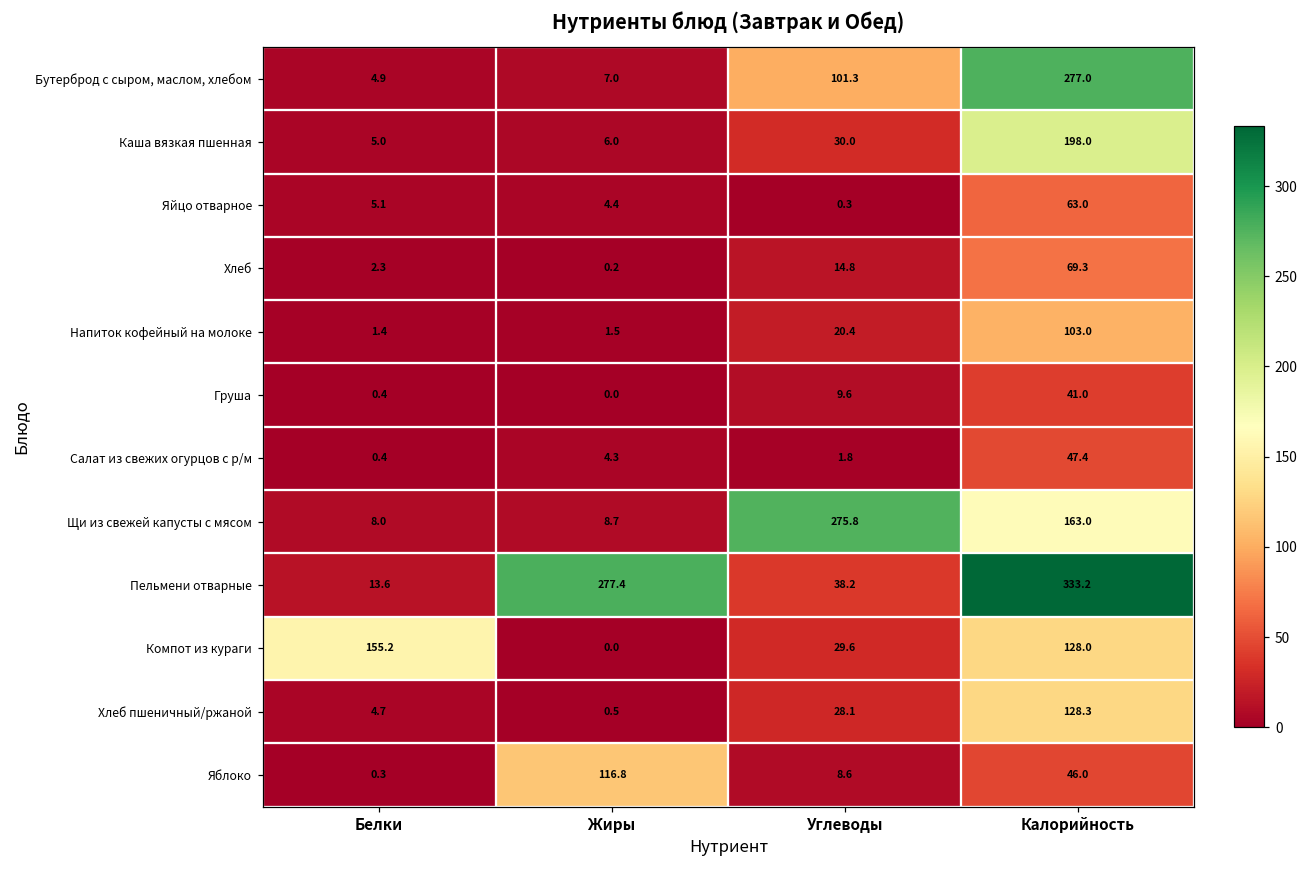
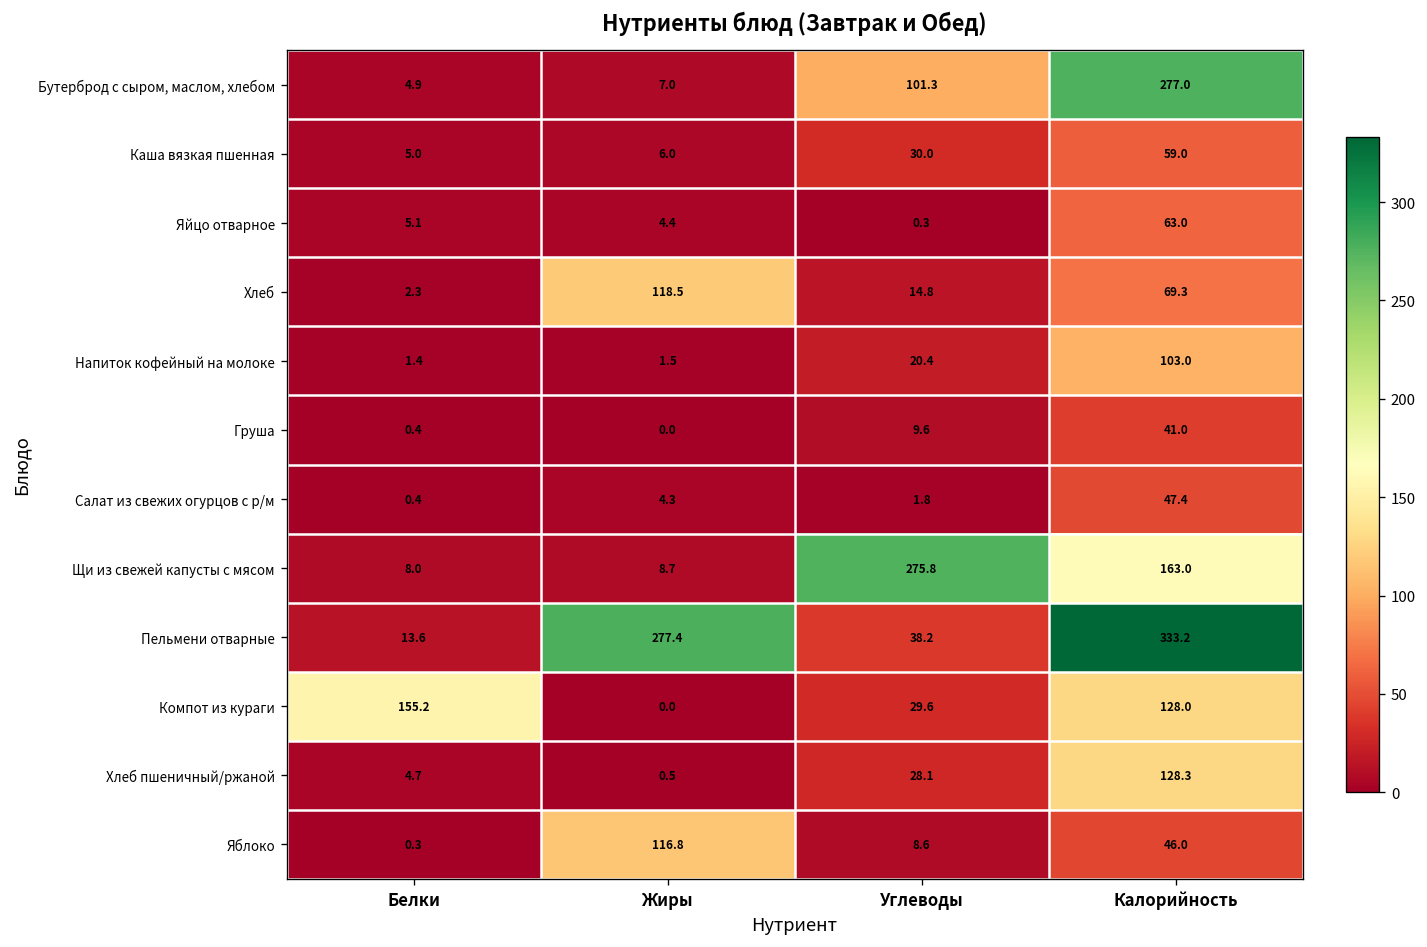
  {
    "Бутерброд с сыром, маслом, хлебом": {
      "Белки": 4.9,
      "Жиры": 7.0,
      "Углеводы": 101.3,
      "Калорийность": 277.0
    },
    "Каша вязкая пшенная": {
      "Белки": 5.0,
      "Жиры": 6.0,
      "Углеводы": 30.0,
-     "Калорийность": 198.0
+     "Калорийность": 59.0
    },
    "Яйцо отварное": {
      "Белки": 5.1,
      "Жиры": 4.4,
      "Углеводы": 0.3,
      "Калорийность": 63.0
    },
    "Хлеб": {
      "Белки": 2.3,
-     "Жиры": 0.2,
+     "Жиры": 118.5,
      "Углеводы": 14.8,
      "Калорийность": 69.3
    },
    "Напиток кофейный на молоке": {
      "Белки": 1.4,
      "Жиры": 1.5,
      "Углеводы": 20.4,
      "Калорийность": 103.0
    },
    "Груша": {
      "Белки": 0.4,
      "Жиры": 0.0,
      "Углеводы": 9.6,
      "Калорийность": 41.0
    },
    "Салат из свежих огурцов с р/м": {
      "Белки": 0.4,
      "Жиры": 4.3,
      "Углеводы": 1.8,
      "Калорийность": 47.4
    },
    "Щи из свежей капусты с мясом": {
      "Белки": 8.0,
      "Жиры": 8.7,
      "Углеводы": 275.8,
      "Калорийность": 163.0
    },
    "Пельмени отварные": {
      "Белки": 13.6,
      "Жиры": 277.4,
      "Углеводы": 38.2,
      "Калорийность": 333.2
    },
    "Компот из кураги": {
      "Белки": 155.2,
      "Жиры": 0.0,
      "Углеводы": 29.6,
      "Калорийность": 128.0
    },
    "Хлеб пшеничный/ржаной": {
      "Белки": 4.7,
      "Жиры": 0.5,
      "Углеводы": 28.1,
      "Калорийность": 128.3
    },
    "Яблоко": {
      "Белки": 0.3,
      "Жиры": 116.8,
      "Углеводы": 8.6,
      "Калорийность": 46.0
    }
  }
